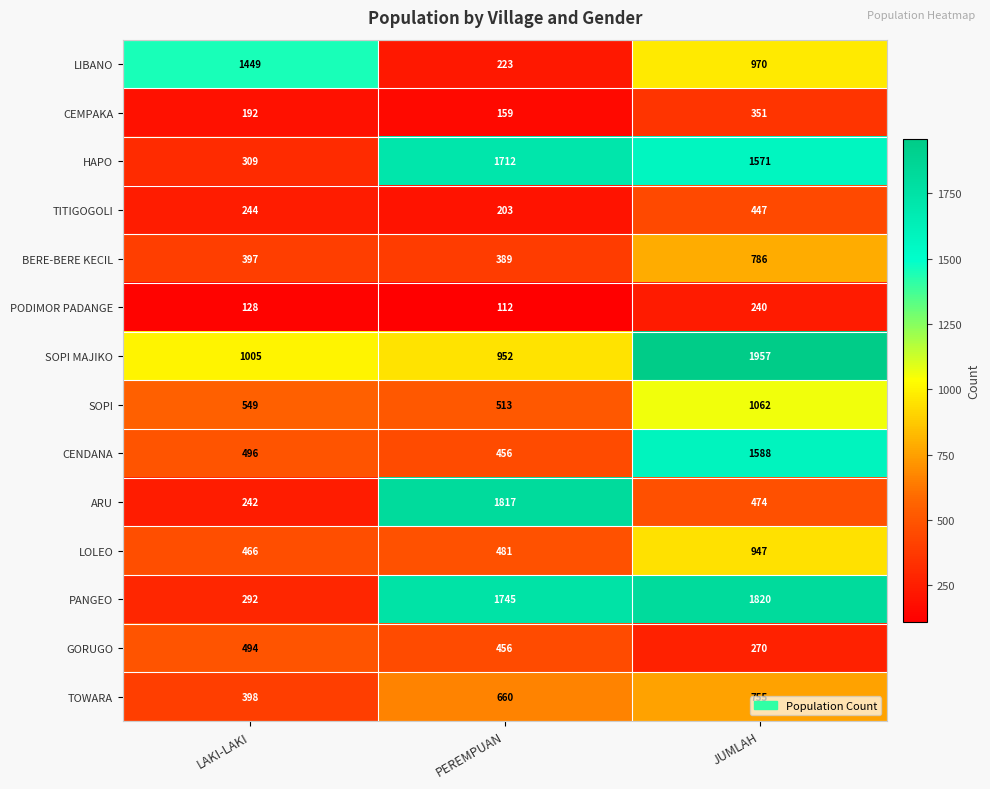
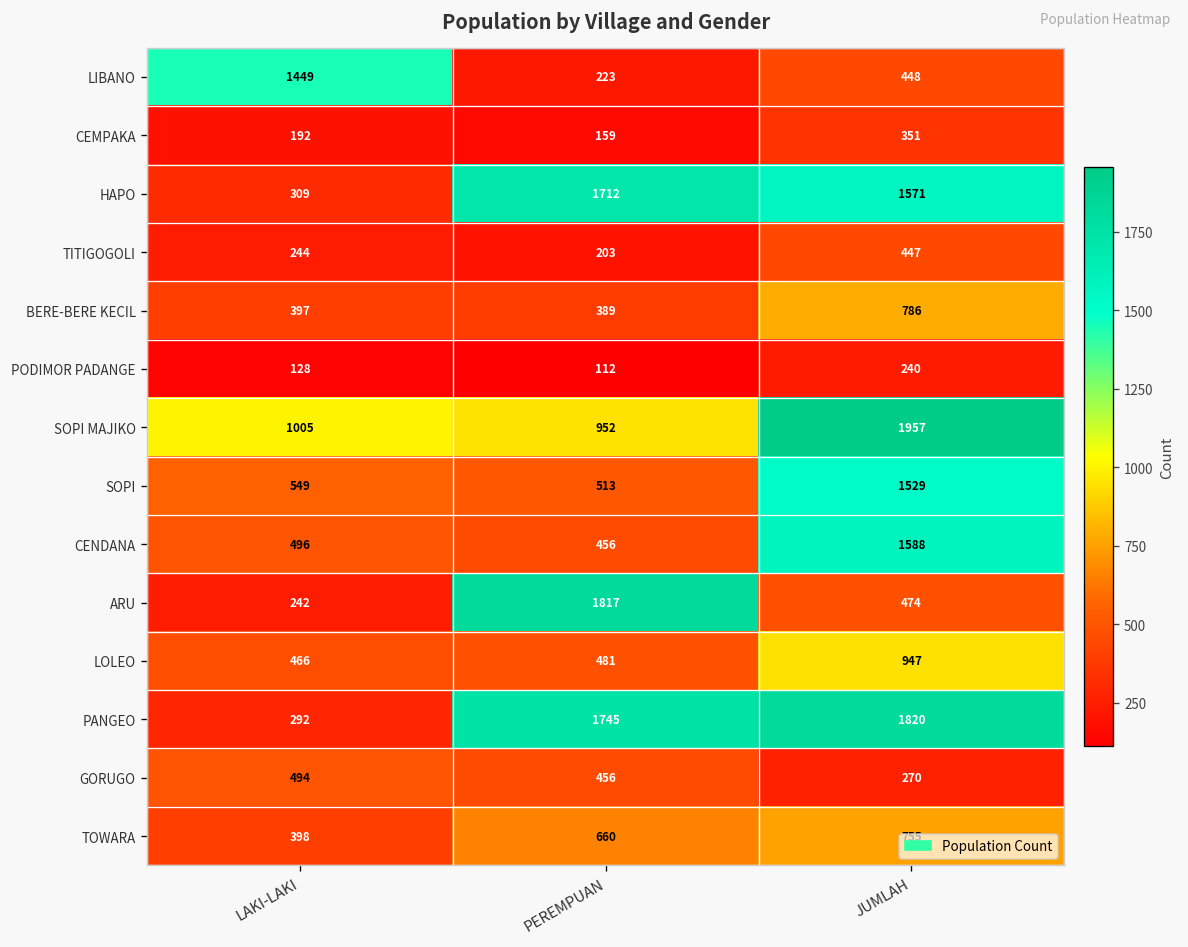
  {
    "LIBANO": {
      "LAKI-LAKI": 1449,
      "PEREMPUAN": 223,
-     "JUMLAH": 970
+     "JUMLAH": 448
    },
    "CEMPAKA": {
      "LAKI-LAKI": 192,
      "PEREMPUAN": 159,
      "JUMLAH": 351
    },
    "HAPO": {
      "LAKI-LAKI": 309,
      "PEREMPUAN": 1712,
      "JUMLAH": 1571
    },
    "TITIGOGOLI": {
      "LAKI-LAKI": 244,
      "PEREMPUAN": 203,
      "JUMLAH": 447
    },
    "BERE-BERE KECIL": {
      "LAKI-LAKI": 397,
      "PEREMPUAN": 389,
      "JUMLAH": 786
    },
    "PODIMOR PADANGE": {
      "LAKI-LAKI": 128,
      "PEREMPUAN": 112,
      "JUMLAH": 240
    },
    "SOPI MAJIKO": {
      "LAKI-LAKI": 1005,
      "PEREMPUAN": 952,
      "JUMLAH": 1957
    },
    "SOPI": {
      "LAKI-LAKI": 549,
      "PEREMPUAN": 513,
-     "JUMLAH": 1062
+     "JUMLAH": 1529
    },
    "CENDANA": {
      "LAKI-LAKI": 496,
      "PEREMPUAN": 456,
      "JUMLAH": 1588
    },
    "ARU": {
      "LAKI-LAKI": 242,
      "PEREMPUAN": 1817,
      "JUMLAH": 474
    },
    "LOLEO": {
      "LAKI-LAKI": 466,
      "PEREMPUAN": 481,
      "JUMLAH": 947
    },
    "PANGEO": {
      "LAKI-LAKI": 292,
      "PEREMPUAN": 1745,
      "JUMLAH": 1820
    },
    "GORUGO": {
      "LAKI-LAKI": 494,
      "PEREMPUAN": 456,
      "JUMLAH": 270
    },
    "TOWARA": {
      "LAKI-LAKI": 398,
      "PEREMPUAN": 660
    }
  }
